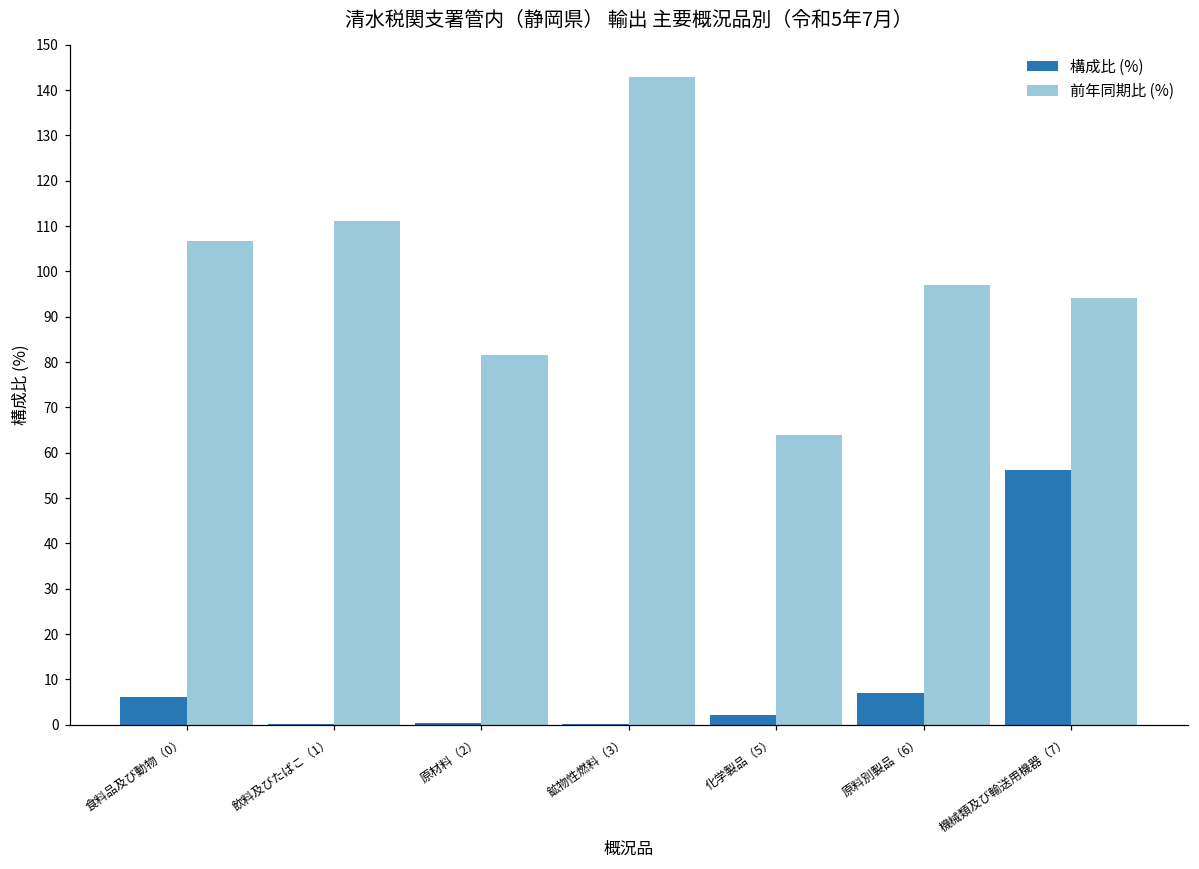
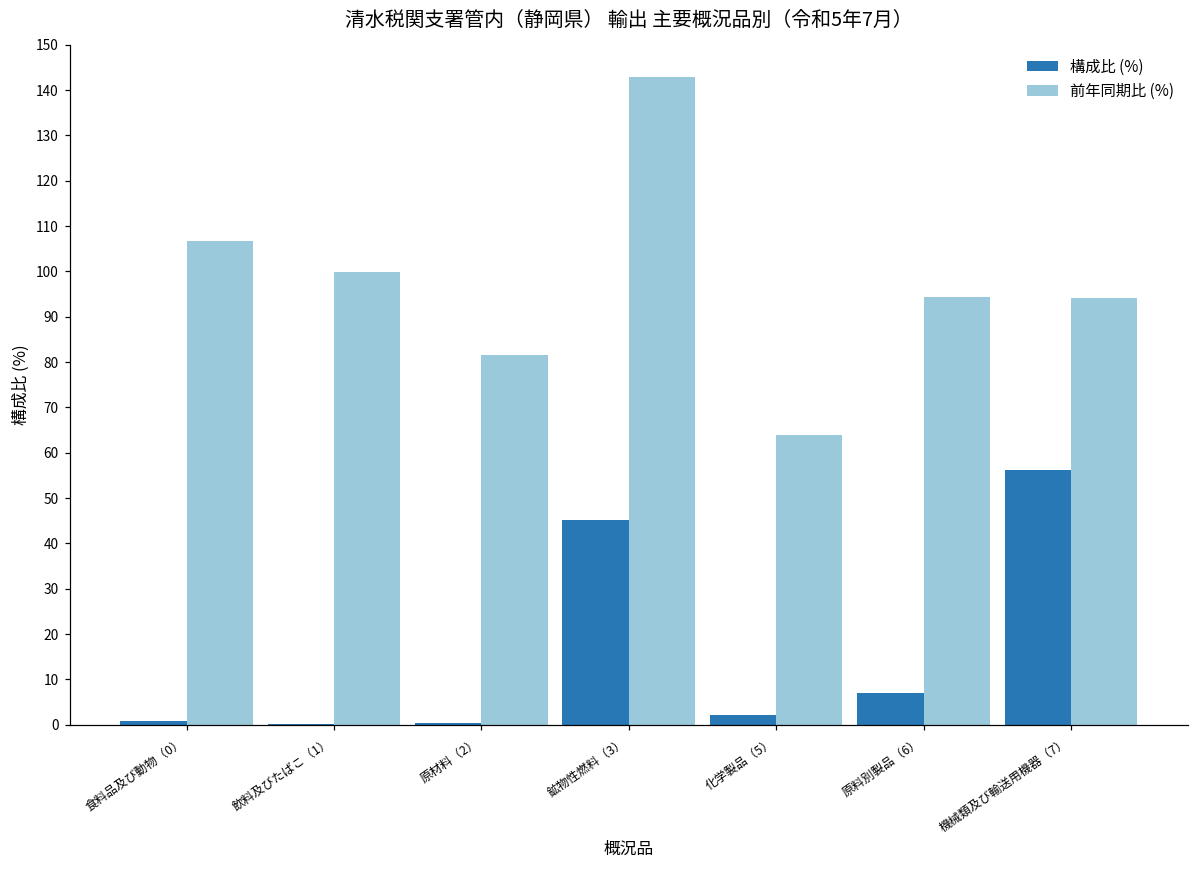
  {
    "構成比 (%)": {
-     "食料品及び動物（0）": 6,
-     "鉱物性燃料（3）": 0,
+     "食料品及び動物（0）": 1,
+     "鉱物性燃料（3）": 45,
      "化学製品（5）": 2,
      "原料別製品（6）": 7,
      "機械類及び輸送用機器（7）": 56
    },
    "前年同期比 (%)": {
      "食料品及び動物（0）": 107,
-     "飲料及びたばこ（1）": 111,
+     "飲料及びたばこ（1）": 100,
      "原材料（2）": 82,
      "鉱物性燃料（3）": 143,
      "化学製品（5）": 64,
-     "原料別製品（6）": 97,
+     "原料別製品（6）": 94,
      "機械類及び輸送用機器（7）": 94
    }
  }
